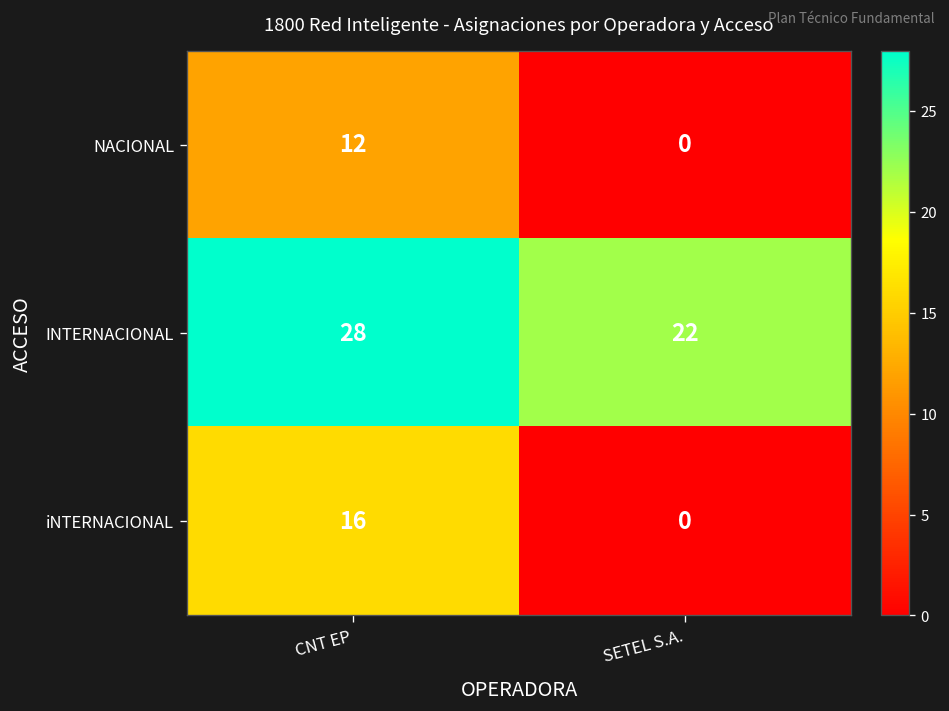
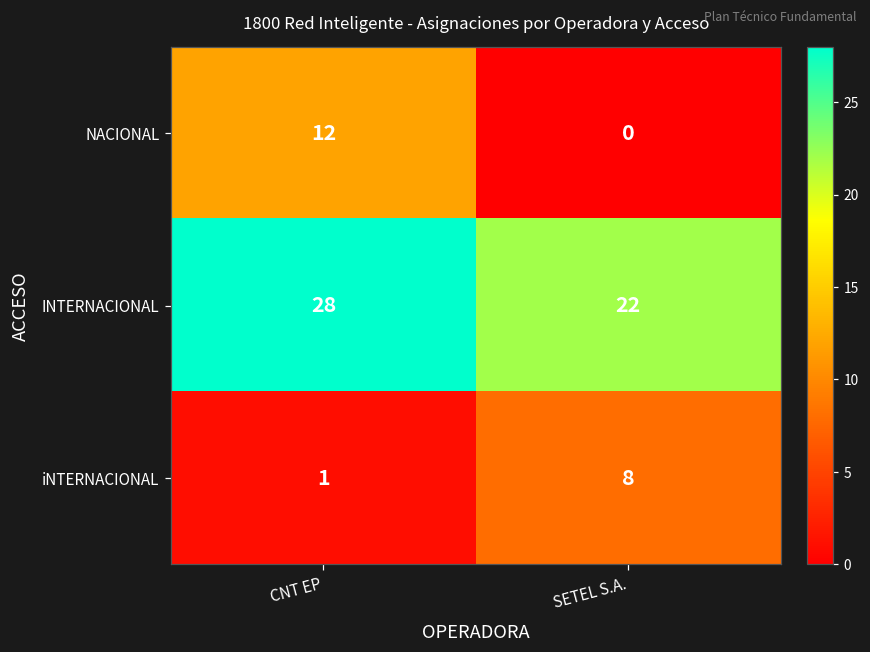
  {
    "NACIONAL": {
      "CNT EP": 12,
      "SETEL S.A.": 0
    },
    "INTERNACIONAL": {
      "CNT EP": 28,
      "SETEL S.A.": 22
    },
    "iNTERNACIONAL": {
-     "CNT EP": 16,
-     "SETEL S.A.": 0
+     "CNT EP": 1,
+     "SETEL S.A.": 8
    }
  }
